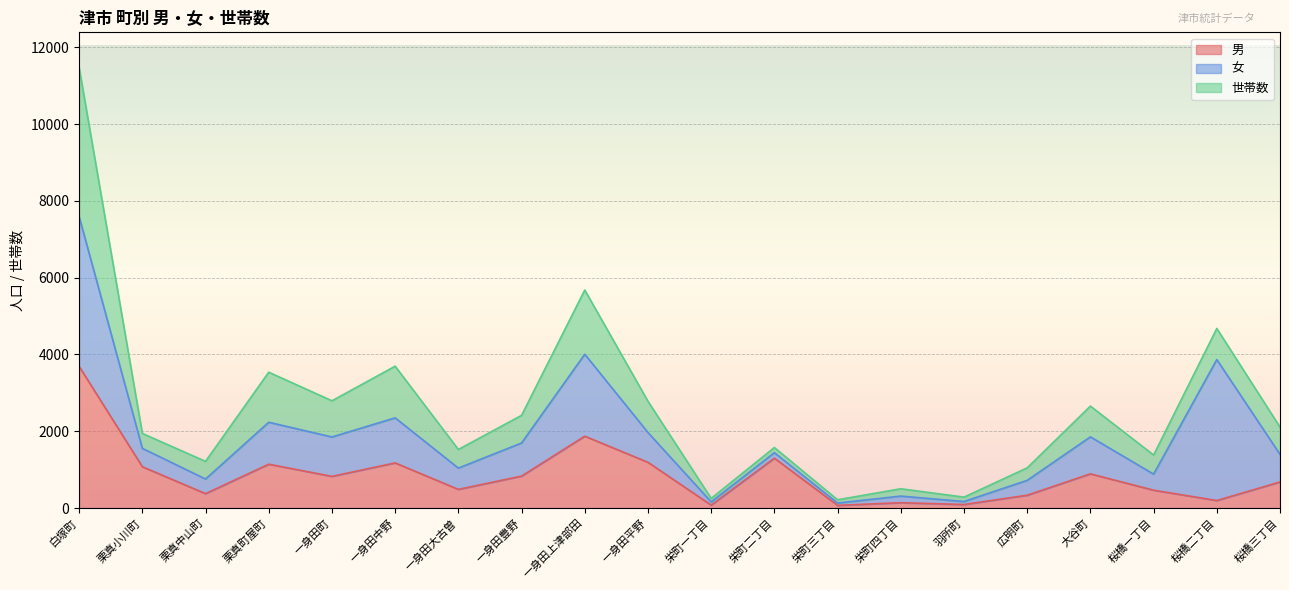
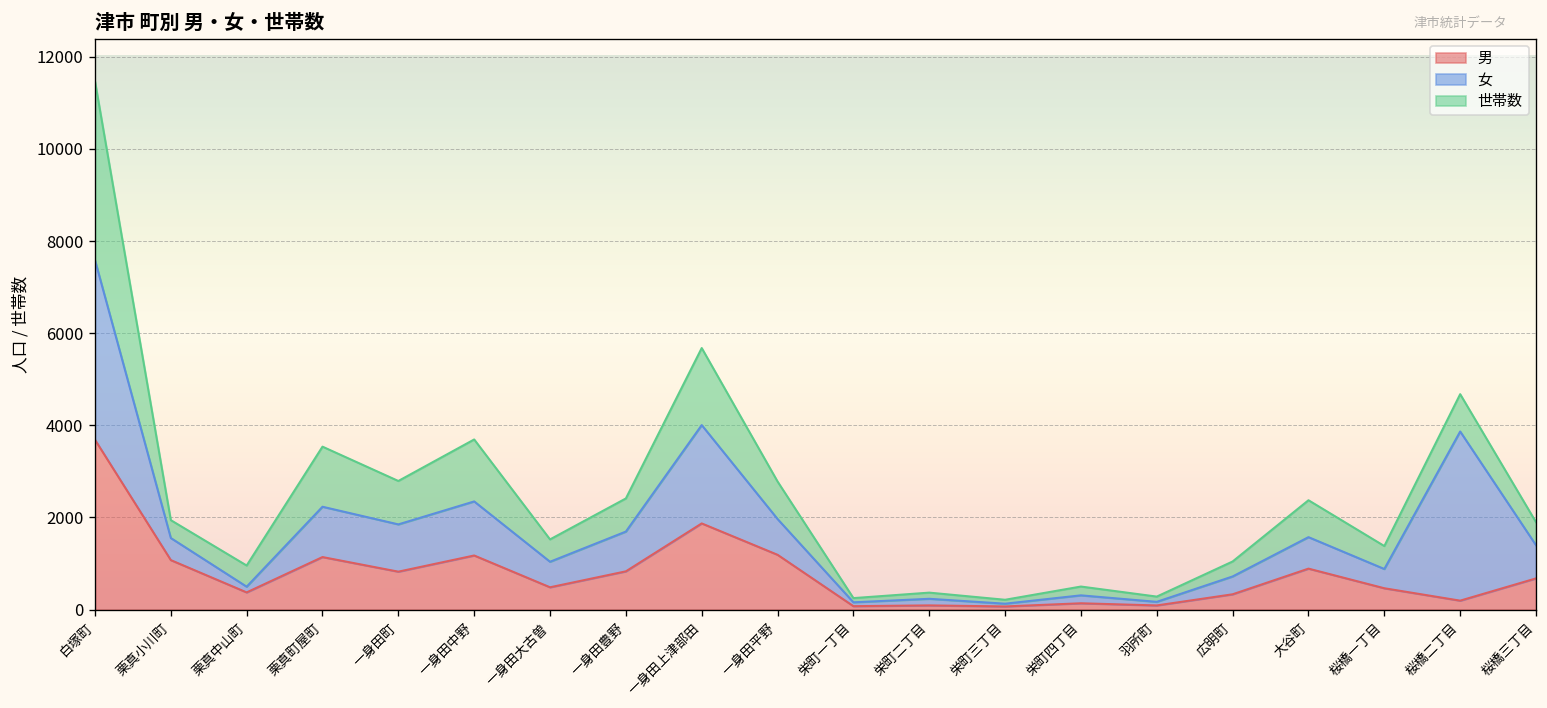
  {
    "男": {
      "白塚町": 3700,
      "栗真小川町": 1100,
      "栗真中山町": 400,
      "栗真町屋町": 1100,
      "一身田町": 800,
      "一身田中野": 1200,
      "一身田大古曽": 500,
      "一身田豊野": 800,
      "一身田上津部田": 1900,
      "一身田平野": 1200,
      "栄町一丁目": 100,
-     "栄町二丁目": 1300,
+     "栄町二丁目": 100,
      "栄町四丁目": 100,
      "羽所町": 100,
      "広明町": 300,
      "大谷町": 900,
      "桜橋一丁目": 500,
      "桜橋二丁目": 200,
      "桜橋三丁目": 700
    },
    "女": {
      "白塚町": 3900,
      "栗真小川町": 500,
-     "栗真中山町": 400,
+     "栗真中山町": 100,
      "栗真町屋町": 1100,
      "一身田町": 1000,
      "一身田中野": 1200,
      "一身田大古曽": 600,
      "一身田豊野": 900,
      "一身田上津部田": 2100,
      "一身田平野": 800,
      "栄町一丁目": 100,
      "栄町二丁目": 100,
      "栄町四丁目": 200,
      "羽所町": 100,
      "広明町": 400,
-     "大谷町": 1000,
+     "大谷町": 700,
      "桜橋一丁目": 400,
      "桜橋二丁目": 3700,
      "桜橋三丁目": 700
    },
    "世帯数": {
      "白塚町": 3900,
      "栗真小川町": 400,
      "栗真中山町": 500,
      "栗真町屋町": 1300,
      "一身田町": 900,
      "一身田中野": 1300,
      "一身田大古曽": 500,
      "一身田豊野": 700,
      "一身田上津部田": 1700,
      "一身田平野": 800,
      "栄町一丁目": 100,
      "栄町二丁目": 100,
      "栄町三丁目": 100,
      "栄町四丁目": 200,
      "羽所町": 100,
      "広明町": 300,
      "大谷町": 800,
      "桜橋一丁目": 500,
      "桜橋二丁目": 800,
-     "桜橋三丁目": 700
+     "桜橋三丁目": 500
    }
  }
